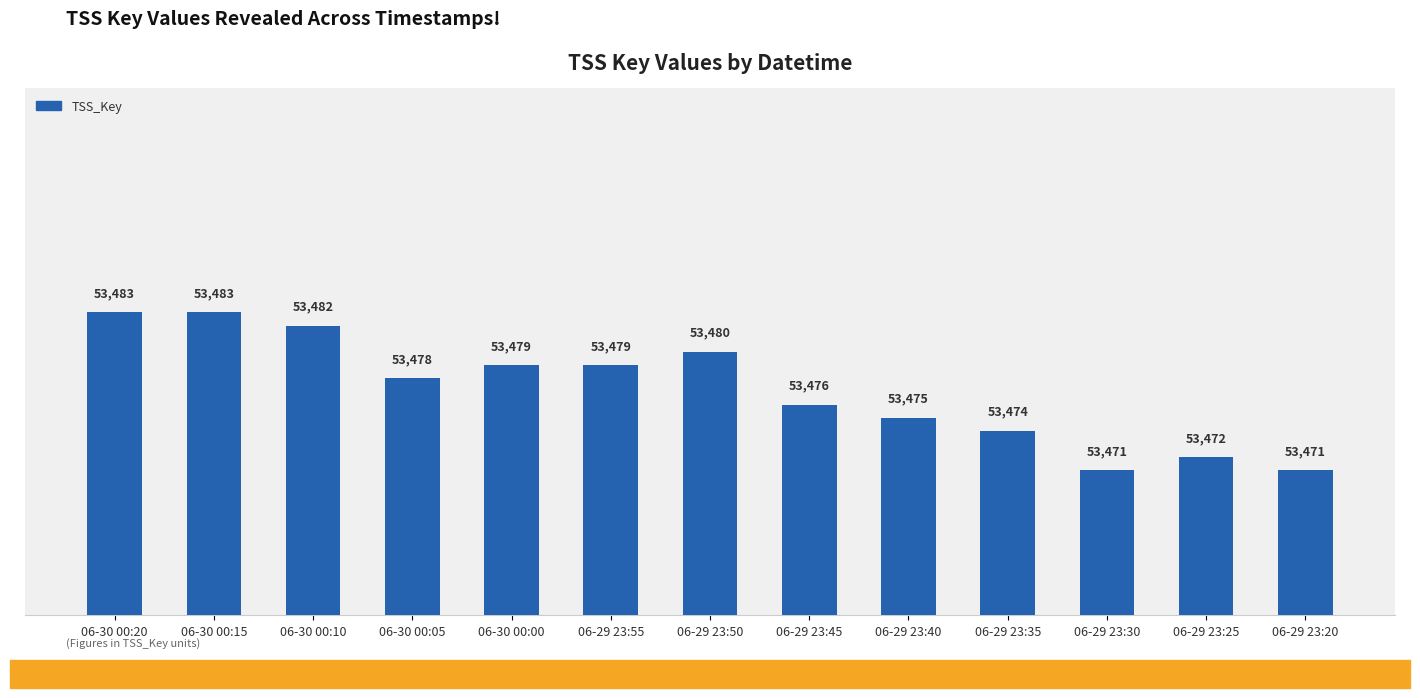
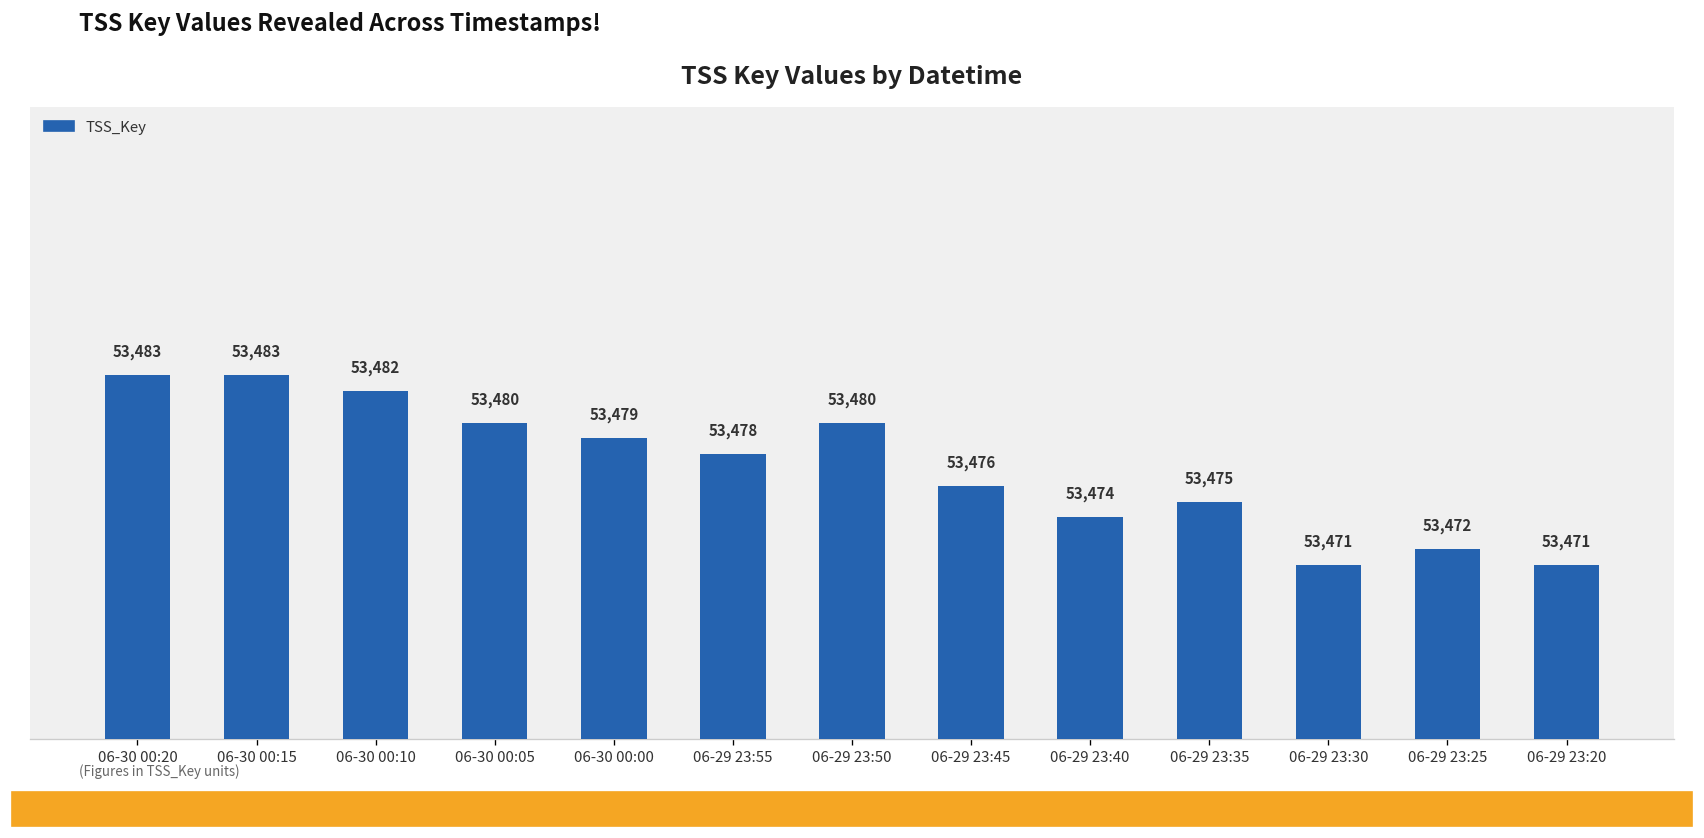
  {
    "06-30 00:20": "53,483",
    "06-30 00:15": "53,483",
    "06-30 00:10": "53,482",
-   "06-30 00:05": "53,478",
+   "06-30 00:05": "53,480",
    "06-30 00:00": "53,479",
-   "06-29 23:55": "53,479",
+   "06-29 23:55": "53,478",
    "06-29 23:50": "53,480",
    "06-29 23:45": "53,476",
-   "06-29 23:40": "53,475",
-   "06-29 23:35": "53,474",
+   "06-29 23:40": "53,474",
+   "06-29 23:35": "53,475",
    "06-29 23:30": "53,471",
    "06-29 23:25": "53,472",
    "06-29 23:20": "53,471"
  }
